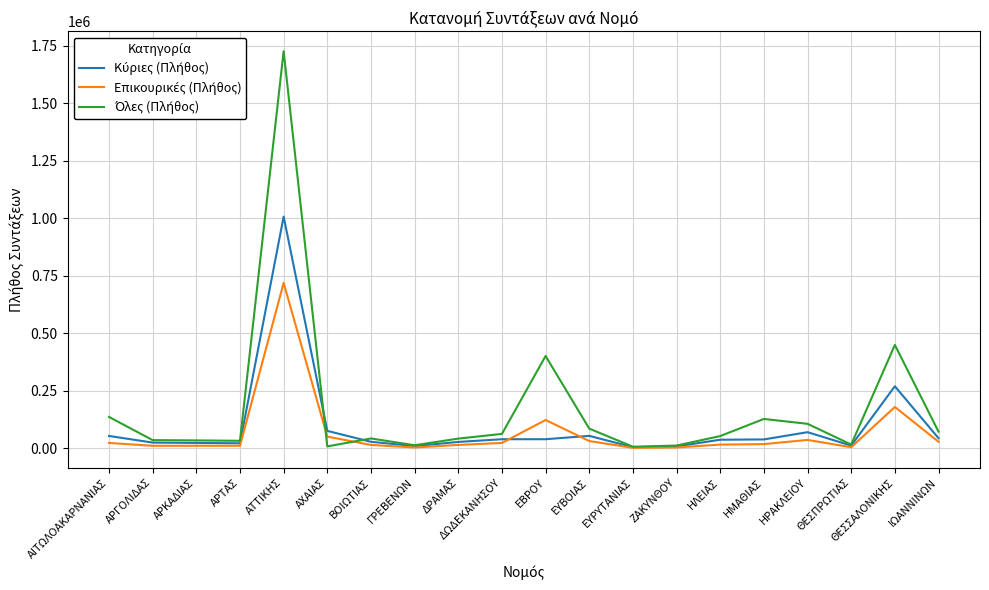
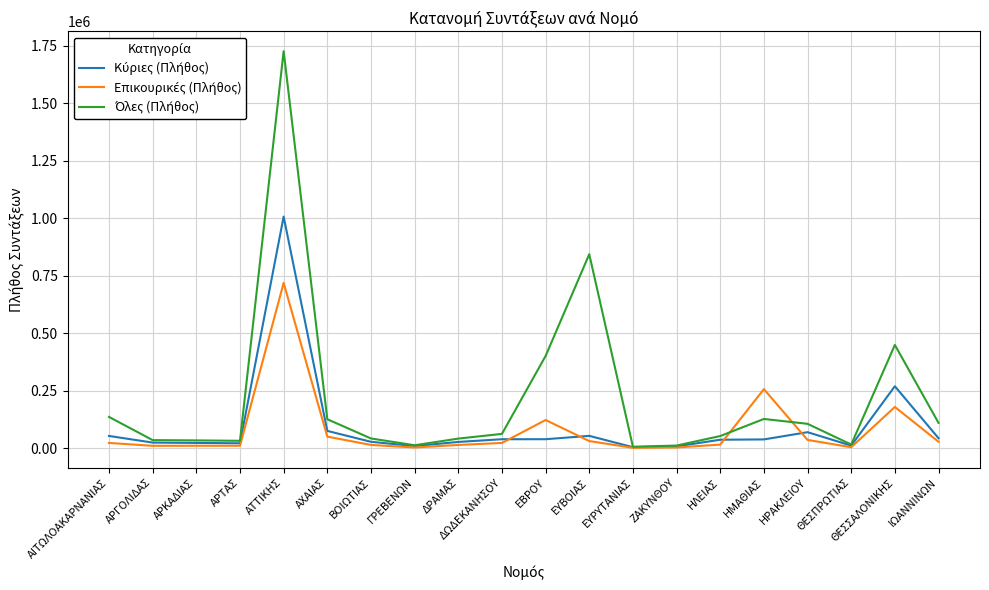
  {
    "Κύριες (Πλήθος)": {
      "ΑΙΤΩΛΟΑΚΑΡΝΑΝΙΑΣ": 50000,
      "ΑΤΤΙΚΗΣ": 1010000,
      "ΑΧΑΙΑΣ": 80000,
      "ΒΟΙΩΤΙΑΣ": 30000,
      "ΔΡΑΜΑΣ": 30000,
      "ΔΩΔΕΚΑΝΗΣΟΥ": 40000,
      "ΕΒΡΟΥ": 40000,
      "ΕΥΒΟΙΑΣ": 50000,
      "ΗΛΕΙΑΣ": 40000,
      "ΗΜΑΘΙΑΣ": 40000,
      "ΗΡΑΚΛΕΙΟΥ": 70000,
      "ΘΕΣΣΑΛΟΝΙΚΗΣ": 270000,
      "ΙΩΑΝΝΙΝΩΝ": 40000
    },
    "Επικουρικές (Πλήθος)": {
      "ΑΙΤΩΛΟΑΚΑΡΝΑΝΙΑΣ": 20000,
      "ΑΡΓΟΛΙΔΑΣ": 10000,
      "ΑΡΚΑΔΙΑΣ": 10000,
      "ΑΤΤΙΚΗΣ": 720000,
      "ΑΧΑΙΑΣ": 50000,
      "ΒΟΙΩΤΙΑΣ": 10000,
      "ΔΡΑΜΑΣ": 10000,
      "ΔΩΔΕΚΑΝΗΣΟΥ": 20000,
      "ΕΒΡΟΥ": 120000,
      "ΕΥΒΟΙΑΣ": 30000,
      "ΗΛΕΙΑΣ": 20000,
-     "ΗΜΑΘΙΑΣ": 20000,
+     "ΗΜΑΘΙΑΣ": 260000,
      "ΗΡΑΚΛΕΙΟΥ": 40000,
      "ΘΕΣΣΑΛΟΝΙΚΗΣ": 180000,
      "ΙΩΑΝΝΙΝΩΝ": 30000
    },
    "Όλες (Πλήθος)": {
      "ΑΙΤΩΛΟΑΚΑΡΝΑΝΙΑΣ": 140000,
      "ΑΤΤΙΚΗΣ": 1730000,
-     "ΑΧΑΙΑΣ": 10000,
+     "ΑΧΑΙΑΣ": 130000,
      "ΒΟΙΩΤΙΑΣ": 40000,
      "ΔΡΑΜΑΣ": 40000,
      "ΔΩΔΕΚΑΝΗΣΟΥ": 60000,
      "ΕΒΡΟΥ": 400000,
-     "ΕΥΒΟΙΑΣ": 90000,
+     "ΕΥΒΟΙΑΣ": 840000,
      "ΗΛΕΙΑΣ": 50000,
      "ΗΜΑΘΙΑΣ": 130000,
      "ΗΡΑΚΛΕΙΟΥ": 110000,
      "ΘΕΣΣΑΛΟΝΙΚΗΣ": 450000,
-     "ΙΩΑΝΝΙΝΩΝ": 70000
+     "ΙΩΑΝΝΙΝΩΝ": 110000
    }
  }
